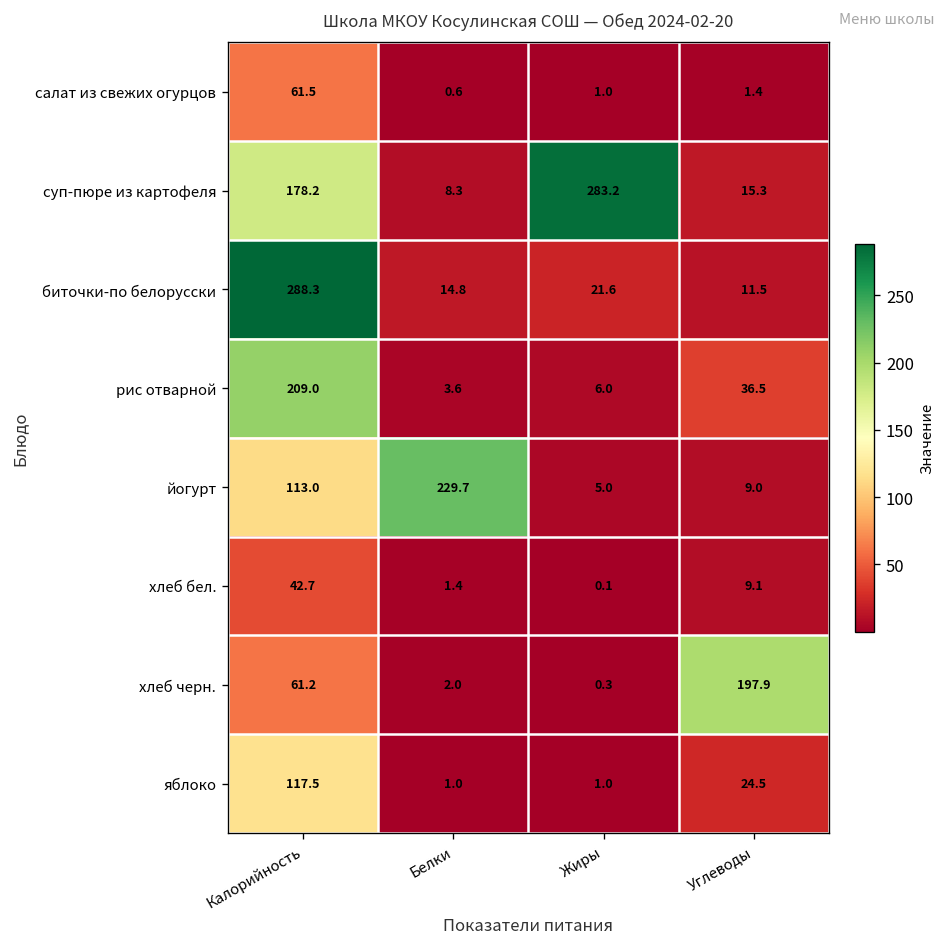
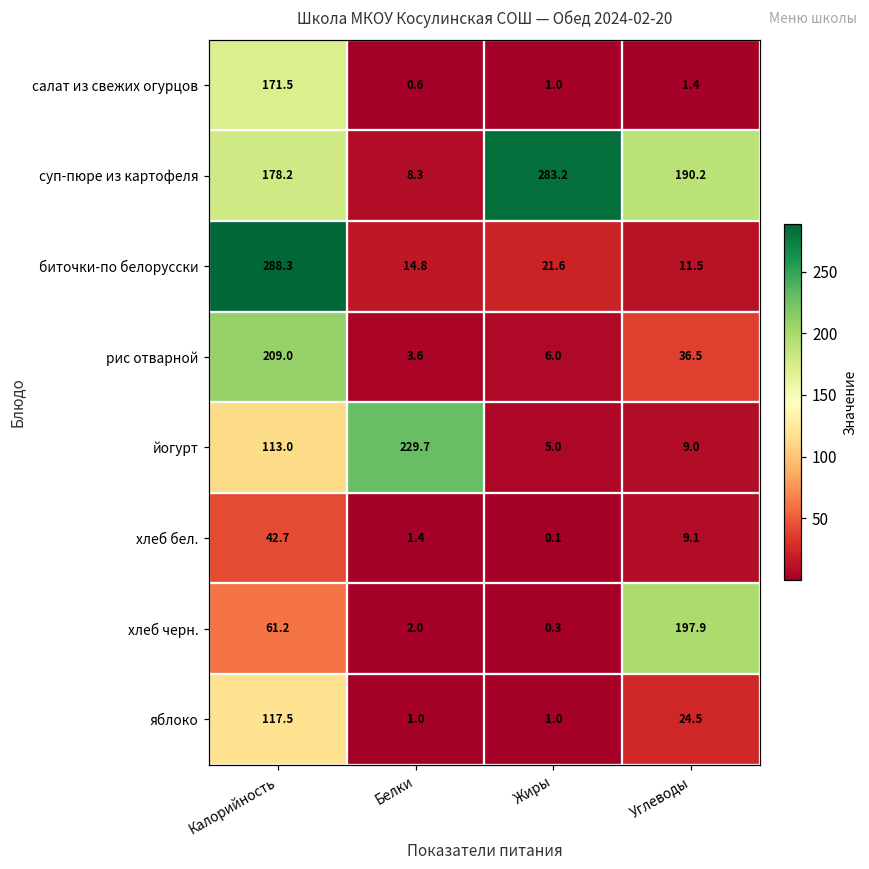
  {
    "салат из свежих огурцов": {
-     "Калорийность": 61.5,
+     "Калорийность": 171.5,
      "Белки": 0.6,
      "Жиры": 1.0,
      "Углеводы": 1.4
    },
    "суп-пюре из картофеля": {
      "Калорийность": 178.2,
      "Белки": 8.3,
      "Жиры": 283.2,
-     "Углеводы": 15.3
+     "Углеводы": 190.2
    },
    "биточки-по белорусски": {
      "Калорийность": 288.3,
      "Белки": 14.8,
      "Жиры": 21.6,
      "Углеводы": 11.5
    },
    "рис отварной": {
      "Калорийность": 209.0,
      "Белки": 3.6,
      "Жиры": 6.0,
      "Углеводы": 36.5
    },
    "йогурт": {
      "Калорийность": 113.0,
      "Белки": 229.7,
      "Жиры": 5.0,
      "Углеводы": 9.0
    },
    "хлеб бел.": {
      "Калорийность": 42.7,
      "Белки": 1.4,
      "Жиры": 0.1,
      "Углеводы": 9.1
    },
    "хлеб черн.": {
      "Калорийность": 61.2,
      "Белки": 2.0,
      "Жиры": 0.3,
      "Углеводы": 197.9
    },
    "яблоко": {
      "Калорийность": 117.5,
      "Белки": 1.0,
      "Жиры": 1.0,
      "Углеводы": 24.5
    }
  }
